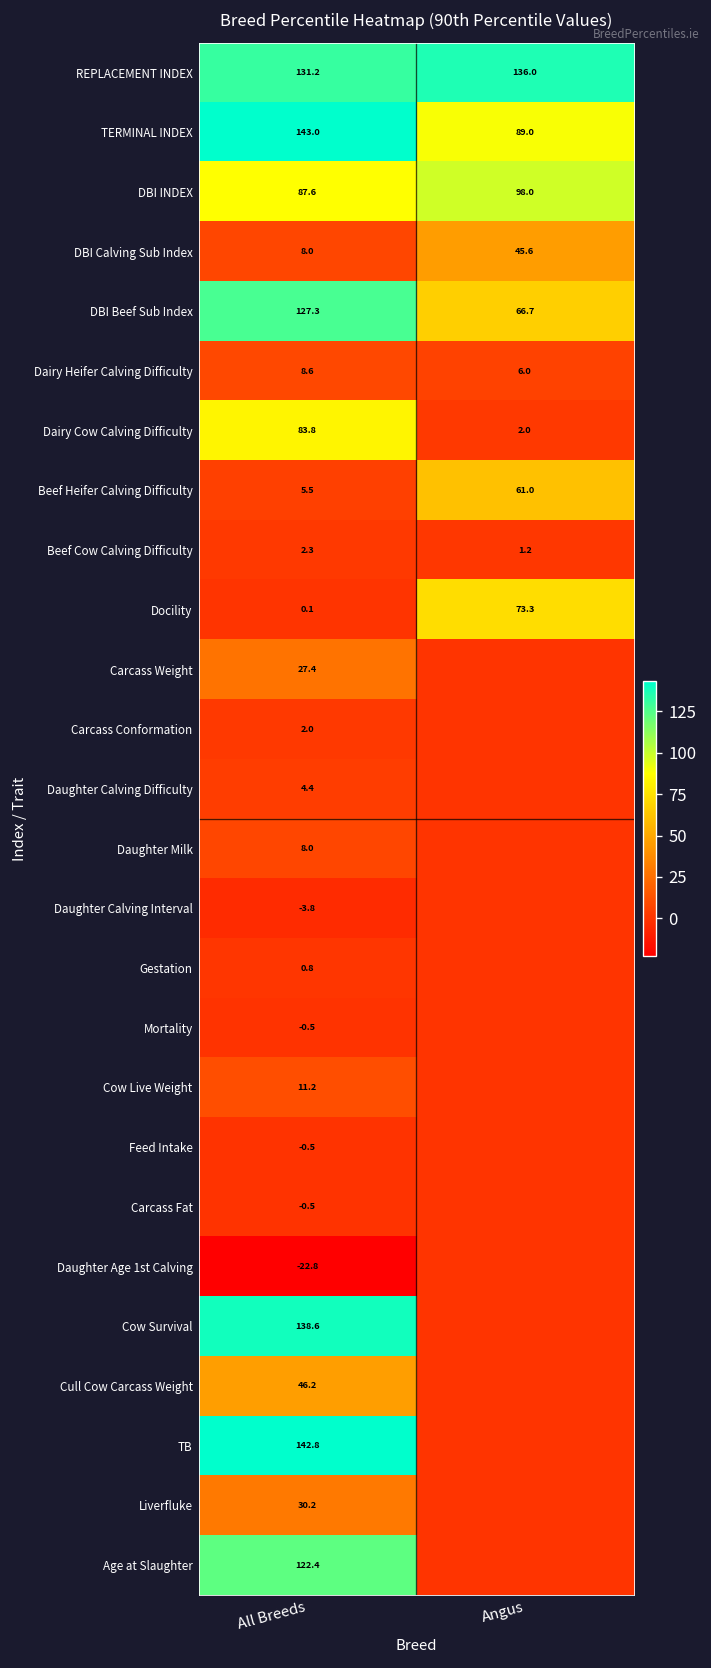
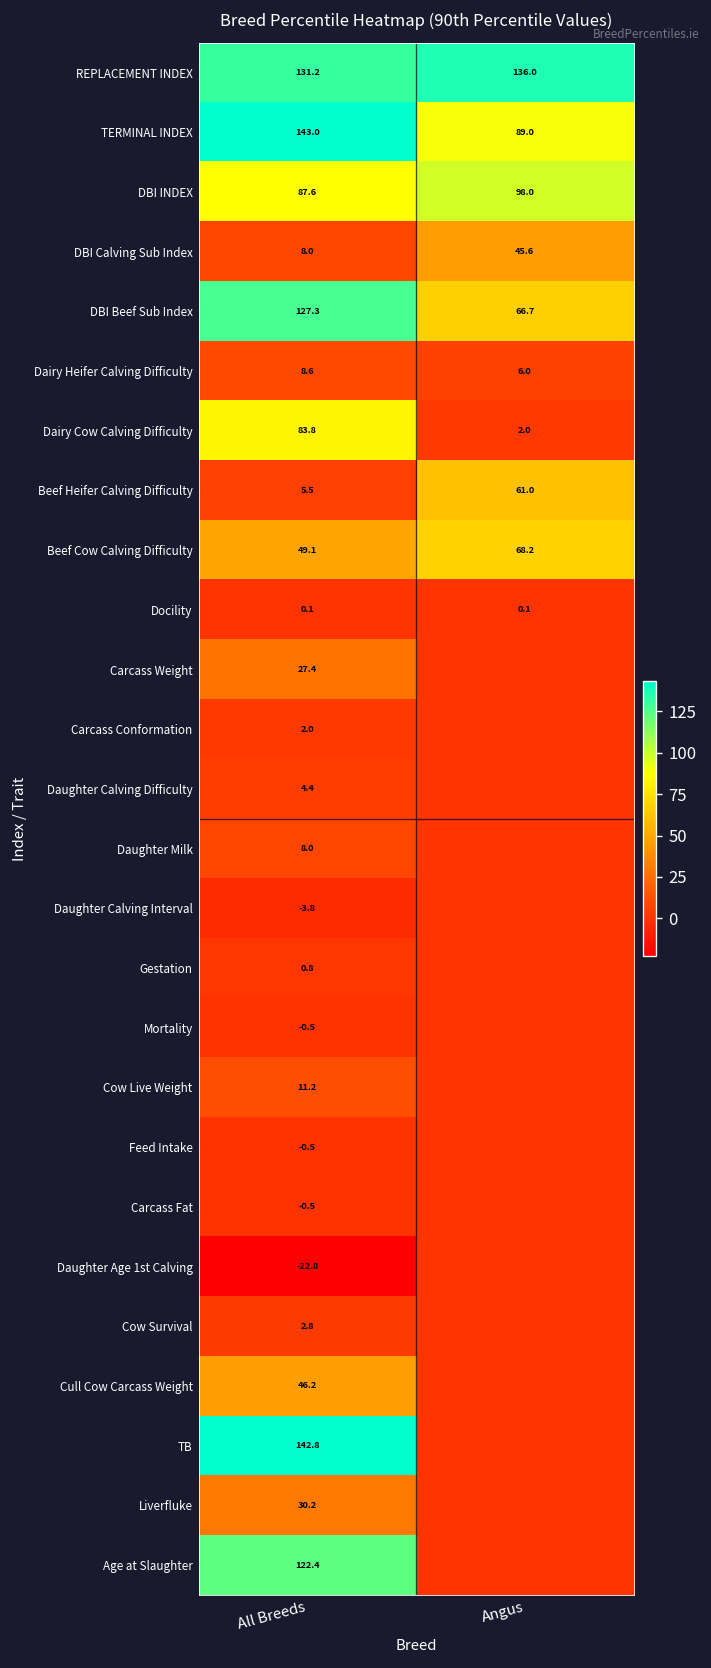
  {
    "REPLACEMENT INDEX": {
      "All Breeds": 131.2,
      "Angus": 136.0
    },
    "TERMINAL INDEX": {
      "All Breeds": 143.0,
      "Angus": 89.0
    },
    "DBI INDEX": {
      "All Breeds": 87.6,
      "Angus": 98.0
    },
    "DBI Calving Sub Index": {
      "All Breeds": 8.0,
      "Angus": 45.6
    },
    "DBI Beef Sub Index": {
      "All Breeds": 127.3,
      "Angus": 66.7
    },
    "Dairy Heifer Calving Difficulty": {
      "All Breeds": 8.6,
      "Angus": 6.0
    },
    "Dairy Cow Calving Difficulty": {
      "All Breeds": 83.8,
      "Angus": 2.0
    },
    "Beef Heifer Calving Difficulty": {
      "All Breeds": 5.5,
      "Angus": 61.0
    },
    "Beef Cow Calving Difficulty": {
-     "All Breeds": 2.3,
-     "Angus": 1.2
+     "All Breeds": 49.1,
+     "Angus": 68.2
    },
    "Docility": {
      "All Breeds": 0.1,
-     "Angus": 73.3
+     "Angus": 0.1
    },
    "Carcass Weight": {
      "All Breeds": 27.4
    },
    "Carcass Conformation": {
      "All Breeds": 2.0
    },
    "Daughter Calving Difficulty": {
      "All Breeds": 4.4
    },
    "Daughter Milk": {
      "All Breeds": 8.0
    },
    "Daughter Calving Interval": {
      "All Breeds": -3.8
    },
    "Gestation": {
      "All Breeds": 0.8
    },
    "Mortality": {
      "All Breeds": -0.5
    },
    "Cow Live Weight": {
      "All Breeds": 11.2
    },
    "Feed Intake": {
      "All Breeds": -0.5
    },
    "Carcass Fat": {
      "All Breeds": -0.5
    },
    "Daughter Age 1st Calving": {
      "All Breeds": -22.8
    },
    "Cow Survival": {
-     "All Breeds": 138.6
+     "All Breeds": 2.8
    },
    "Cull Cow Carcass Weight": {
      "All Breeds": 46.2
    },
    "TB": {
      "All Breeds": 142.8
    },
    "Liverfluke": {
      "All Breeds": 30.2
    },
    "Age at Slaughter": {
      "All Breeds": 122.4
    }
  }
